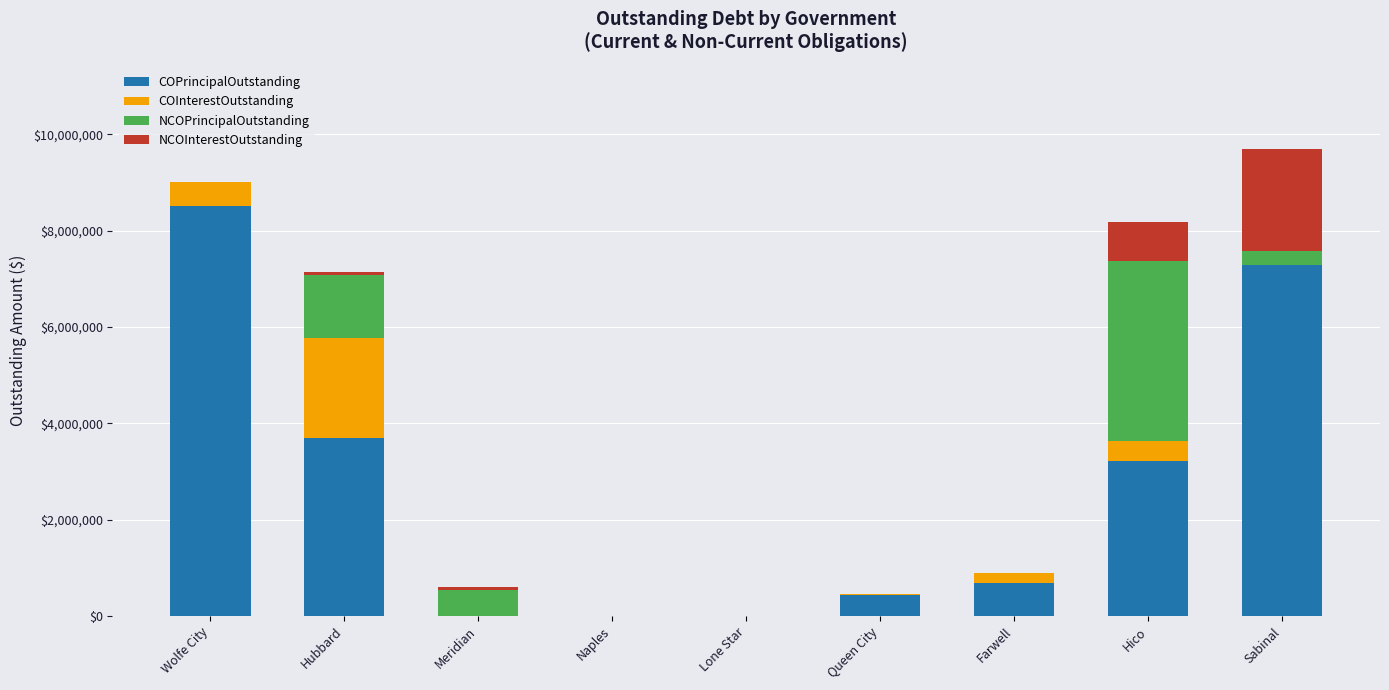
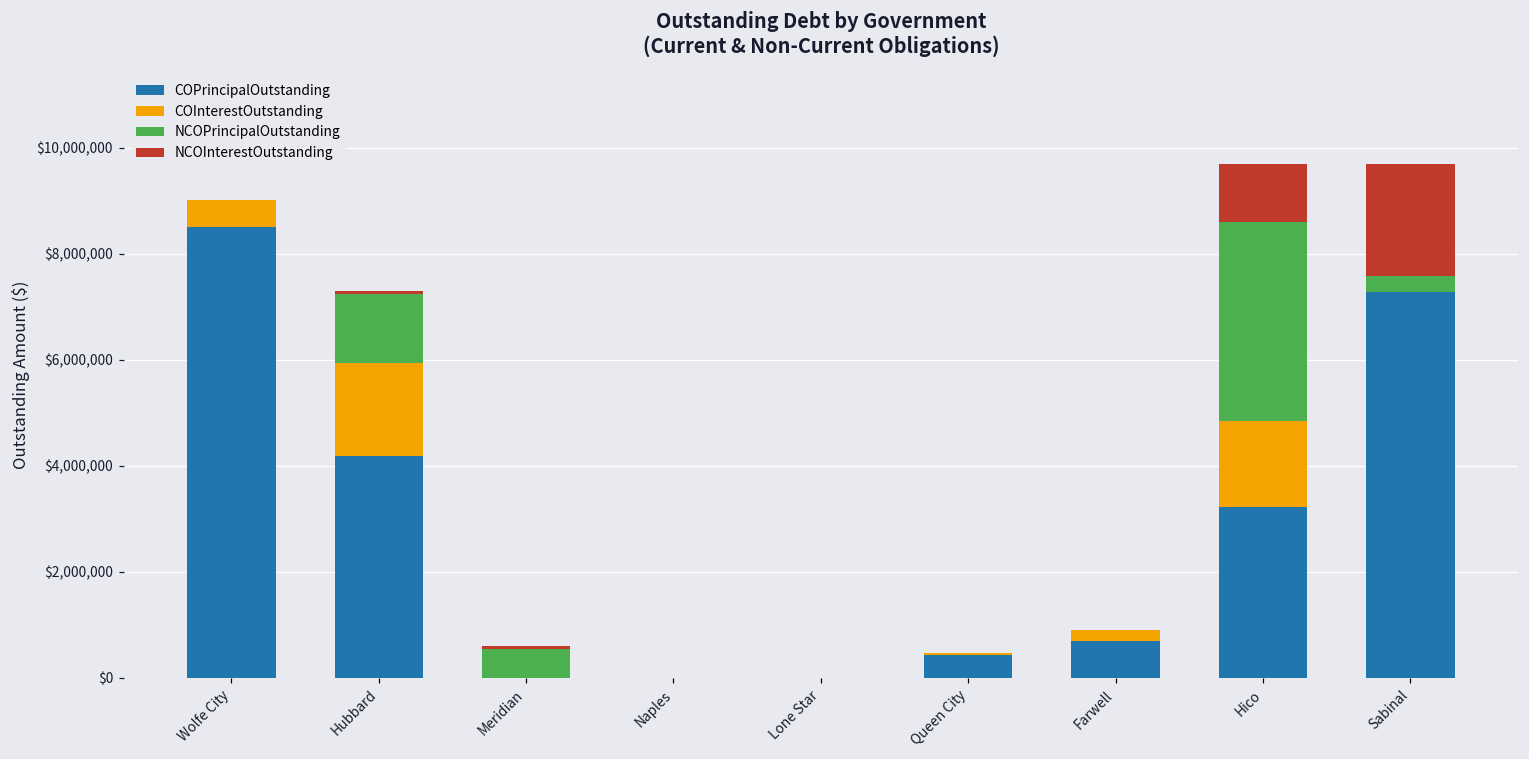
  {
    "COPrincipalOutstanding": {
      "Wolfe City": "$8,500,000",
-     "Hubbard": "$3,700,000",
+     "Hubbard": "$4,200,000",
      "Meridian": "$0",
      "Naples": "$0",
      "Lone Star": "$0",
      "Queen City": "$400,000",
      "Farwell": "$700,000",
      "Hico": "$3,200,000",
      "Sabinal": "$7,300,000"
    },
    "COInterestOutstanding": {
      "Wolfe City": "$500,000",
-     "Hubbard": "$2,100,000",
+     "Hubbard": "$1,800,000",
      "Meridian": "$0",
      "Naples": "$0",
      "Lone Star": "$0",
      "Farwell": "$200,000",
-     "Hico": "$400,000",
+     "Hico": "$1,600,000",
      "Sabinal": "$0"
    },
    "NCOPrincipalOutstanding": {
      "Wolfe City": "$0",
      "Hubbard": "$1,300,000",
      "Meridian": "$500,000",
      "Naples": "$0",
      "Lone Star": "$0",
      "Queen City": "$0",
      "Farwell": "$0",
      "Hico": "$3,700,000",
      "Sabinal": "$300,000"
    },
    "NCOInterestOutstanding": {
      "Wolfe City": "$0",
      "Hubbard": "$100,000",
      "Naples": "$0",
      "Lone Star": "$0",
      "Queen City": "$0",
      "Farwell": "$0",
-     "Hico": "$800,000",
+     "Hico": "$1,100,000",
      "Sabinal": "$2,100,000"
    }
  }
